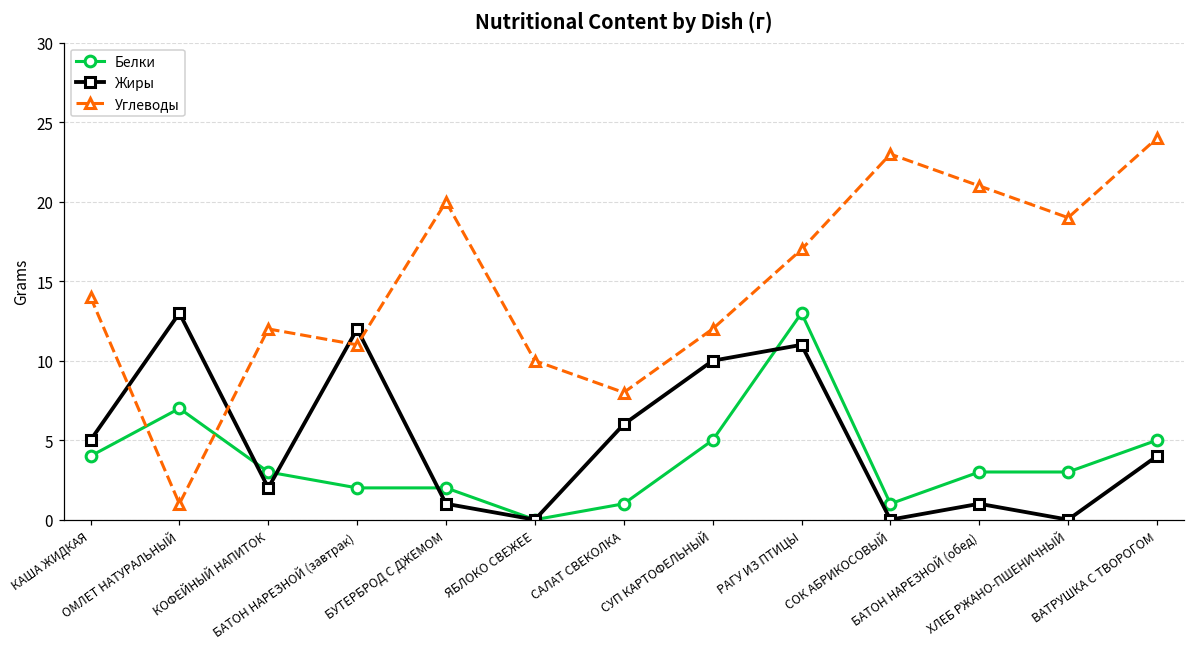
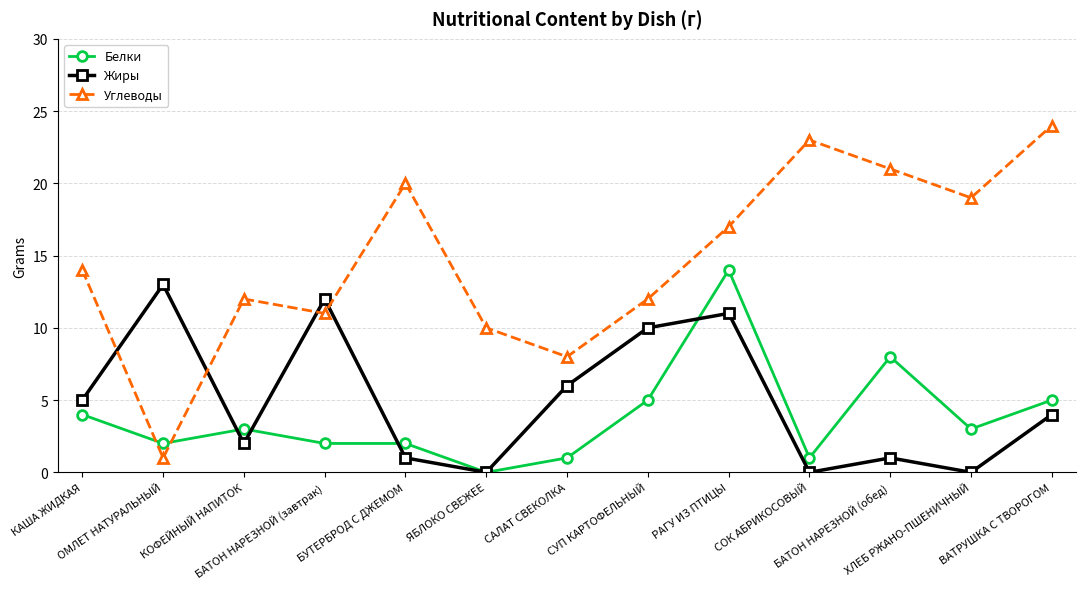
  {
    "Белки": {
      "КАША ЖИДКАЯ": 4,
-     "ОМЛЕТ НАТУРАЛЬНЫЙ": 7,
+     "ОМЛЕТ НАТУРАЛЬНЫЙ": 2,
      "КОФЕЙНЫЙ НАПИТОК": 3,
      "БАТОН НАРЕЗНОЙ (завтрак)": 2,
      "БУТЕРБРОД С ДЖЕМОМ": 2,
      "САЛАТ СВЕКОЛКА": 1,
      "СУП КАРТОФЕЛЬНЫЙ": 5,
-     "РАГУ ИЗ ПТИЦЫ": 13,
+     "РАГУ ИЗ ПТИЦЫ": 14,
      "СОК АБРИКОСОВЫЙ": 1,
-     "БАТОН НАРЕЗНОЙ (обед)": 3,
+     "БАТОН НАРЕЗНОЙ (обед)": 8,
      "ХЛЕБ РЖАНО-ПШЕНИЧНЫЙ": 3,
      "ВАТРУШКА С ТВОРОГОМ": 5
    },
    "Жиры": {
      "КАША ЖИДКАЯ": 5,
      "ОМЛЕТ НАТУРАЛЬНЫЙ": 13,
      "КОФЕЙНЫЙ НАПИТОК": 2,
      "БАТОН НАРЕЗНОЙ (завтрак)": 12,
      "БУТЕРБРОД С ДЖЕМОМ": 1,
      "САЛАТ СВЕКОЛКА": 6,
      "СУП КАРТОФЕЛЬНЫЙ": 10,
      "РАГУ ИЗ ПТИЦЫ": 11,
      "СОК АБРИКОСОВЫЙ": 0,
      "БАТОН НАРЕЗНОЙ (обед)": 1,
      "ХЛЕБ РЖАНО-ПШЕНИЧНЫЙ": 0,
      "ВАТРУШКА С ТВОРОГОМ": 4
    },
    "Углеводы": {
      "КАША ЖИДКАЯ": 14,
      "ОМЛЕТ НАТУРАЛЬНЫЙ": 1,
      "КОФЕЙНЫЙ НАПИТОК": 12,
      "БАТОН НАРЕЗНОЙ (завтрак)": 11,
      "БУТЕРБРОД С ДЖЕМОМ": 20,
      "ЯБЛОКО СВЕЖЕЕ": 10,
      "САЛАТ СВЕКОЛКА": 8,
      "СУП КАРТОФЕЛЬНЫЙ": 12,
      "РАГУ ИЗ ПТИЦЫ": 17,
      "СОК АБРИКОСОВЫЙ": 23,
      "БАТОН НАРЕЗНОЙ (обед)": 21,
      "ХЛЕБ РЖАНО-ПШЕНИЧНЫЙ": 19,
      "ВАТРУШКА С ТВОРОГОМ": 24
    }
  }
